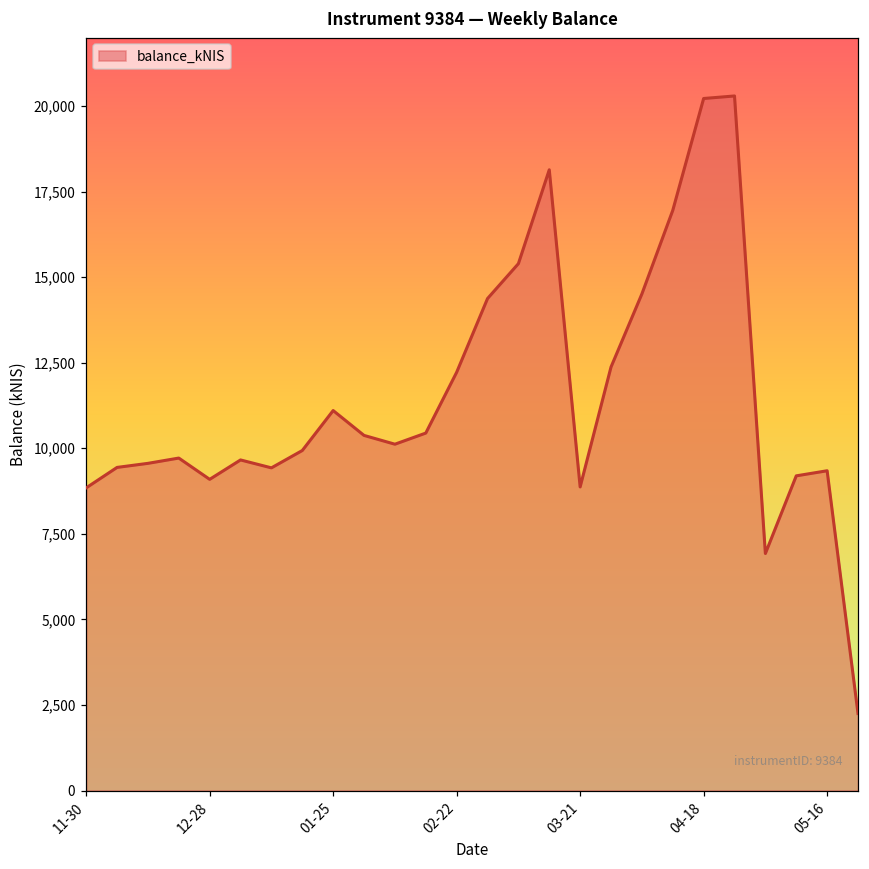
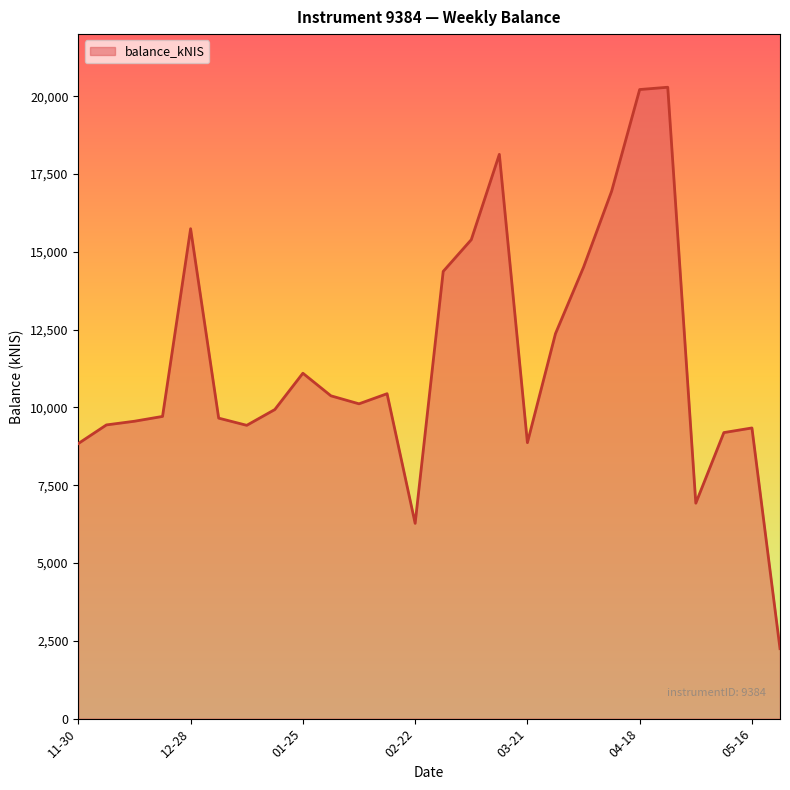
  {
    "11-30": "8,800",
-   "12-28": "9,100",
+   "12-28": "15,700",
    "01-25": "11,100",
-   "02-22": "12,200",
+   "02-22": "6,300",
    "03-21": "8,900",
    "04-18": "20,200",
    "05-16": "9,300"
  }
